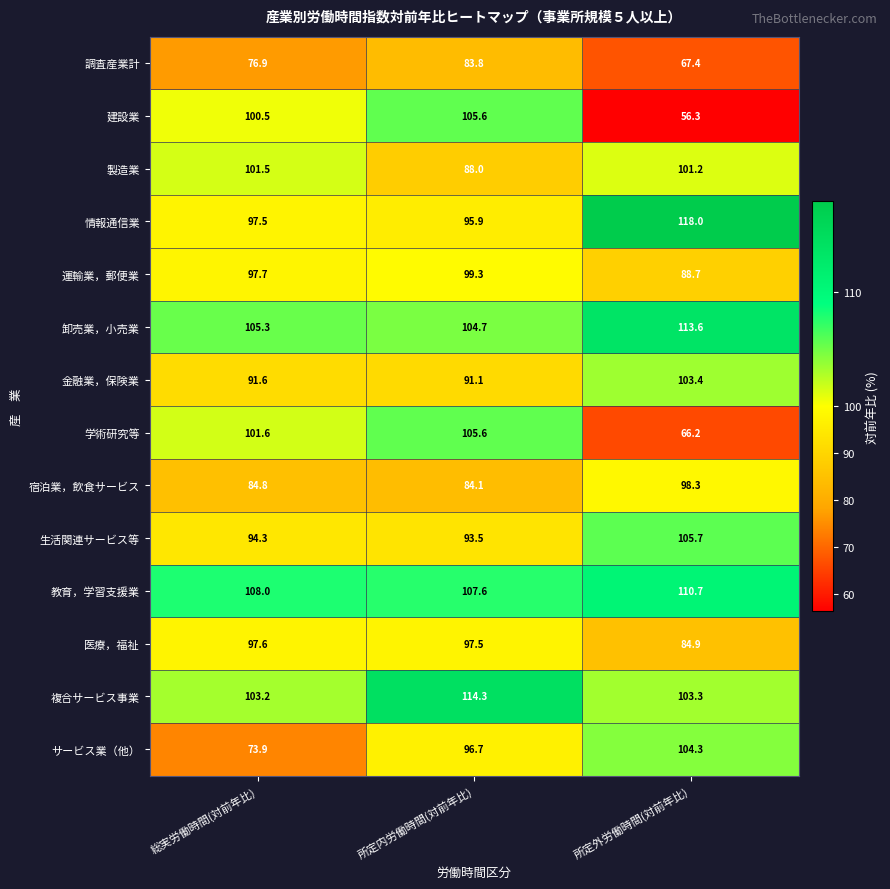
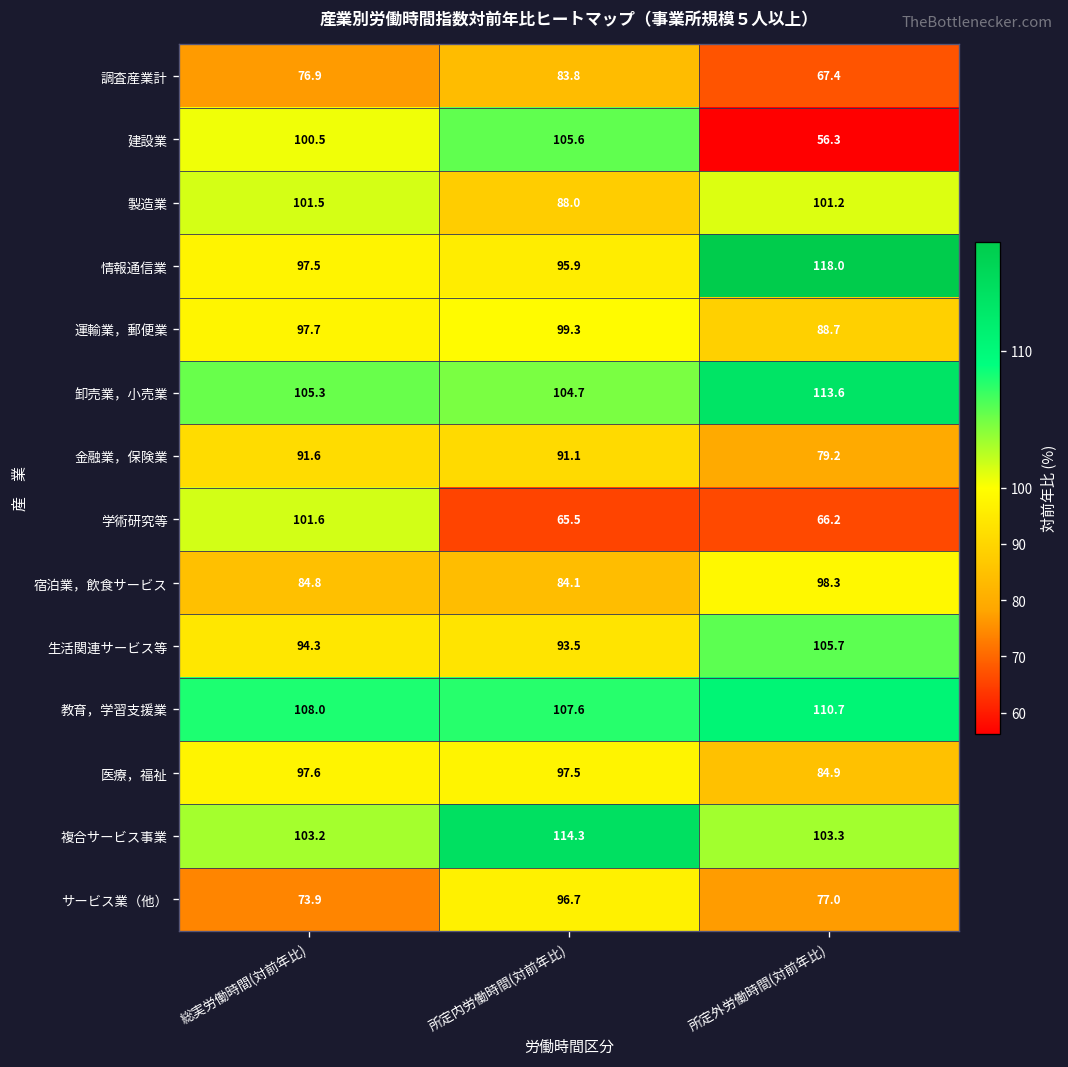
  {
    "調査産業計": {
      "総実労働時間(対前年比)": 76.9,
      "所定内労働時間(対前年比)": 83.8,
      "所定外労働時間(対前年比)": 67.4
    },
    "建設業": {
      "総実労働時間(対前年比)": 100.5,
      "所定内労働時間(対前年比)": 105.6,
      "所定外労働時間(対前年比)": 56.3
    },
    "製造業": {
      "総実労働時間(対前年比)": 101.5,
      "所定内労働時間(対前年比)": 88.0,
      "所定外労働時間(対前年比)": 101.2
    },
    "情報通信業": {
      "総実労働時間(対前年比)": 97.5,
      "所定内労働時間(対前年比)": 95.9,
      "所定外労働時間(対前年比)": 118.0
    },
    "運輸業，郵便業": {
      "総実労働時間(対前年比)": 97.7,
      "所定内労働時間(対前年比)": 99.3,
      "所定外労働時間(対前年比)": 88.7
    },
    "卸売業，小売業": {
      "総実労働時間(対前年比)": 105.3,
      "所定内労働時間(対前年比)": 104.7,
      "所定外労働時間(対前年比)": 113.6
    },
    "金融業，保険業": {
      "総実労働時間(対前年比)": 91.6,
      "所定内労働時間(対前年比)": 91.1,
-     "所定外労働時間(対前年比)": 103.4
+     "所定外労働時間(対前年比)": 79.2
    },
    "学術研究等": {
      "総実労働時間(対前年比)": 101.6,
-     "所定内労働時間(対前年比)": 105.6,
+     "所定内労働時間(対前年比)": 65.5,
      "所定外労働時間(対前年比)": 66.2
    },
    "宿泊業，飲食サービス": {
      "総実労働時間(対前年比)": 84.8,
      "所定内労働時間(対前年比)": 84.1,
      "所定外労働時間(対前年比)": 98.3
    },
    "生活関連サービス等": {
      "総実労働時間(対前年比)": 94.3,
      "所定内労働時間(対前年比)": 93.5,
      "所定外労働時間(対前年比)": 105.7
    },
    "教育，学習支援業": {
      "総実労働時間(対前年比)": 108.0,
      "所定内労働時間(対前年比)": 107.6,
      "所定外労働時間(対前年比)": 110.7
    },
    "医療，福祉": {
      "総実労働時間(対前年比)": 97.6,
      "所定内労働時間(対前年比)": 97.5,
      "所定外労働時間(対前年比)": 84.9
    },
    "複合サービス事業": {
      "総実労働時間(対前年比)": 103.2,
      "所定内労働時間(対前年比)": 114.3,
      "所定外労働時間(対前年比)": 103.3
    },
    "サービス業（他）": {
      "総実労働時間(対前年比)": 73.9,
      "所定内労働時間(対前年比)": 96.7,
-     "所定外労働時間(対前年比)": 104.3
+     "所定外労働時間(対前年比)": 77.0
    }
  }
